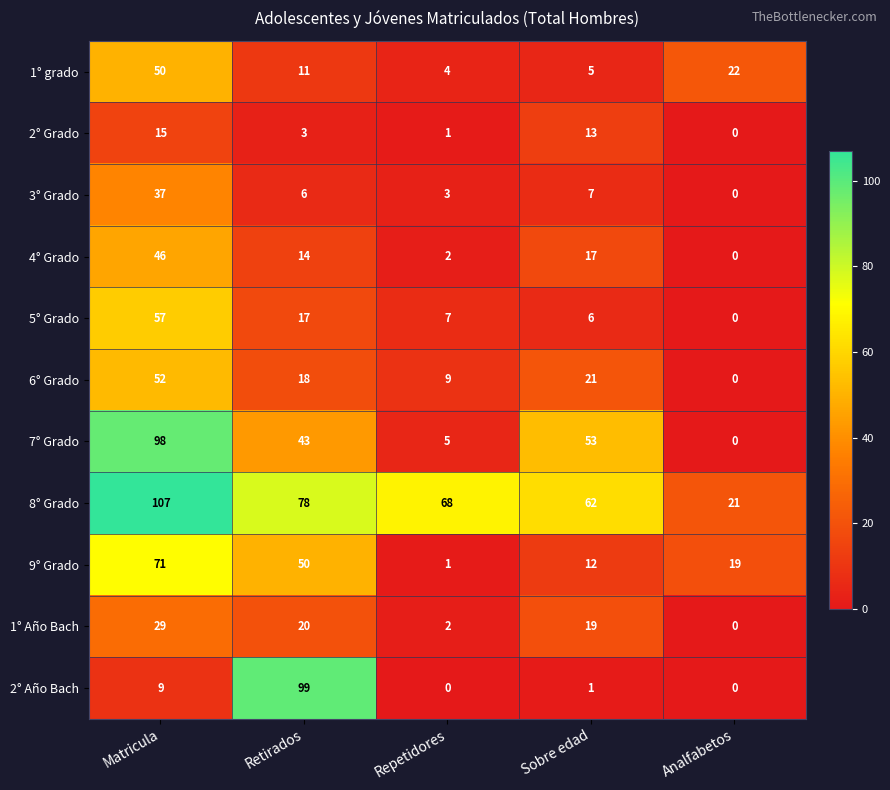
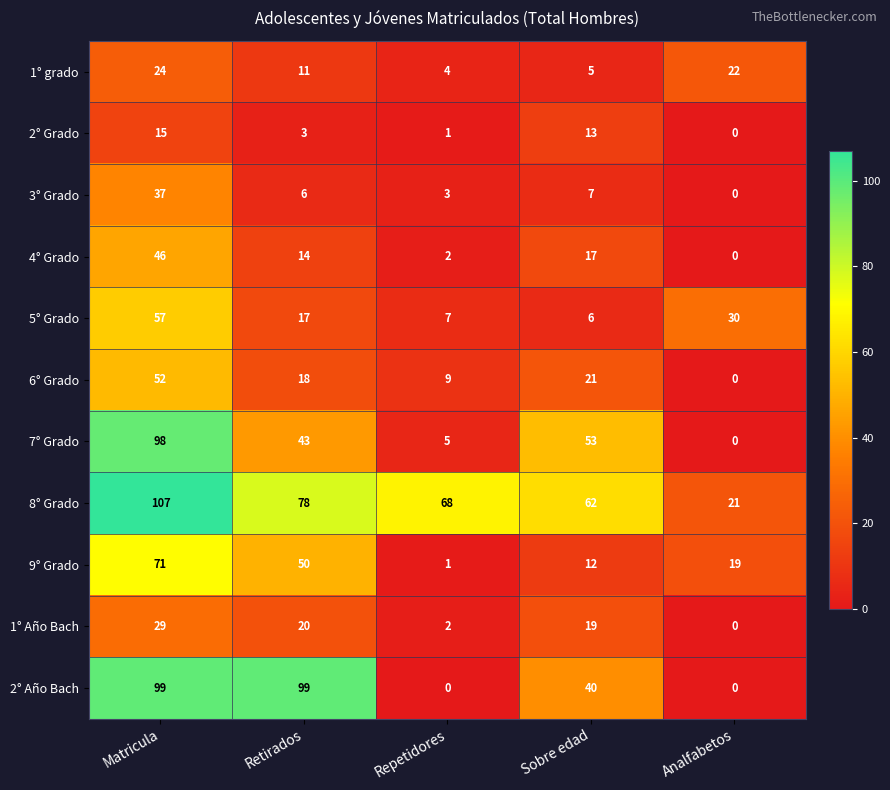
  {
    "1° grado": {
-     "Matricula": 50,
+     "Matricula": 24,
      "Retirados": 11,
      "Repetidores": 4,
      "Sobre edad": 5,
      "Analfabetos": 22
    },
    "2° Grado": {
      "Matricula": 15,
      "Retirados": 3,
      "Repetidores": 1,
      "Sobre edad": 13,
      "Analfabetos": 0
    },
    "3° Grado": {
      "Matricula": 37,
      "Retirados": 6,
      "Repetidores": 3,
      "Sobre edad": 7,
      "Analfabetos": 0
    },
    "4° Grado": {
      "Matricula": 46,
      "Retirados": 14,
      "Repetidores": 2,
      "Sobre edad": 17,
      "Analfabetos": 0
    },
    "5° Grado": {
      "Matricula": 57,
      "Retirados": 17,
      "Repetidores": 7,
      "Sobre edad": 6,
-     "Analfabetos": 0
+     "Analfabetos": 30
    },
    "6° Grado": {
      "Matricula": 52,
      "Retirados": 18,
      "Repetidores": 9,
      "Sobre edad": 21,
      "Analfabetos": 0
    },
    "7° Grado": {
      "Matricula": 98,
      "Retirados": 43,
      "Repetidores": 5,
      "Sobre edad": 53,
      "Analfabetos": 0
    },
    "8° Grado": {
      "Matricula": 107,
      "Retirados": 78,
      "Repetidores": 68,
      "Sobre edad": 62,
      "Analfabetos": 21
    },
    "9° Grado": {
      "Matricula": 71,
      "Retirados": 50,
      "Repetidores": 1,
      "Sobre edad": 12,
      "Analfabetos": 19
    },
    "1° Año Bach": {
      "Matricula": 29,
      "Retirados": 20,
      "Repetidores": 2,
      "Sobre edad": 19,
      "Analfabetos": 0
    },
    "2° Año Bach": {
-     "Matricula": 9,
+     "Matricula": 99,
      "Retirados": 99,
      "Repetidores": 0,
-     "Sobre edad": 1,
+     "Sobre edad": 40,
      "Analfabetos": 0
    }
  }
